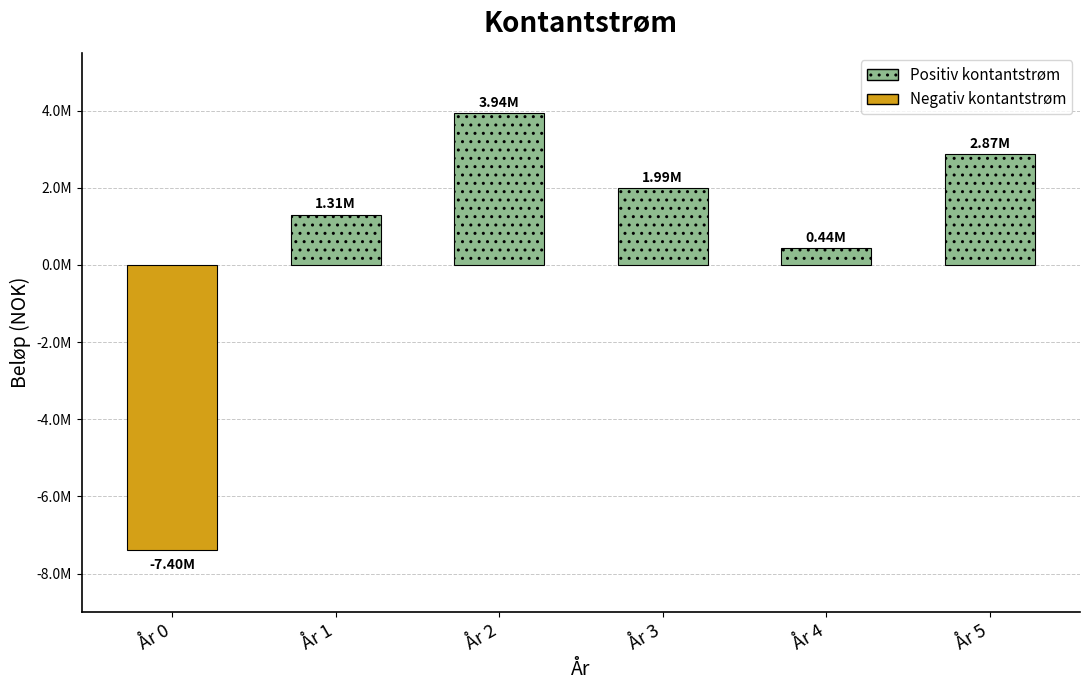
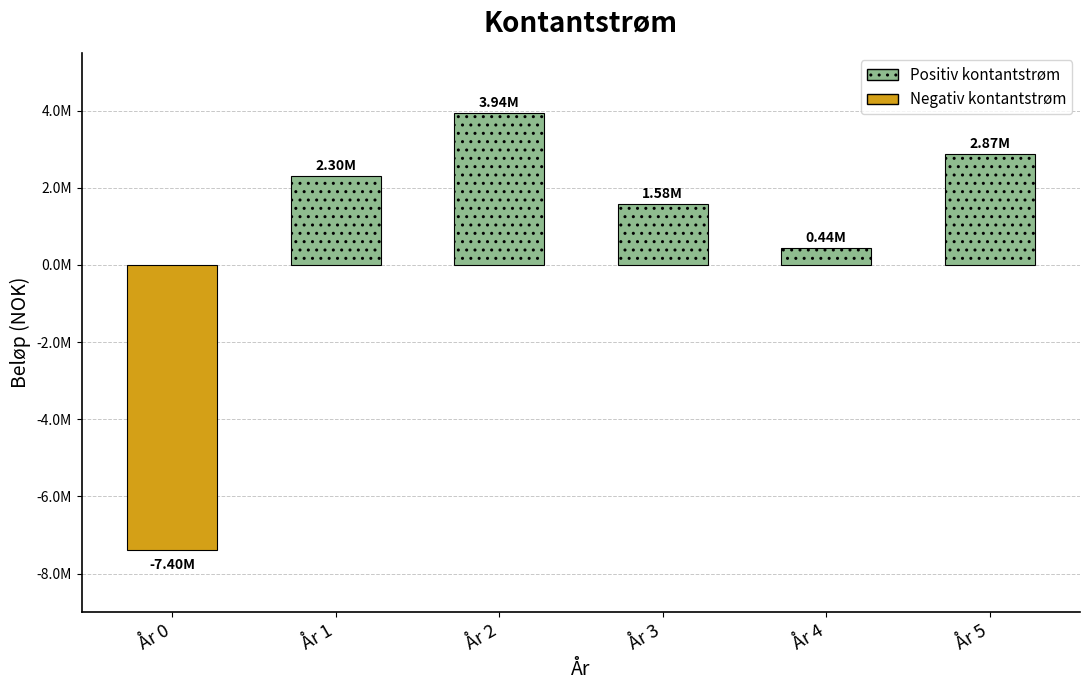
  {
    "År 0": "-7.40M",
-   "År 1": "1.31M",
+   "År 1": "2.30M",
    "År 2": "3.94M",
-   "År 3": "1.99M",
+   "År 3": "1.58M",
    "År 4": "0.44M",
    "År 5": "2.87M"
  }
